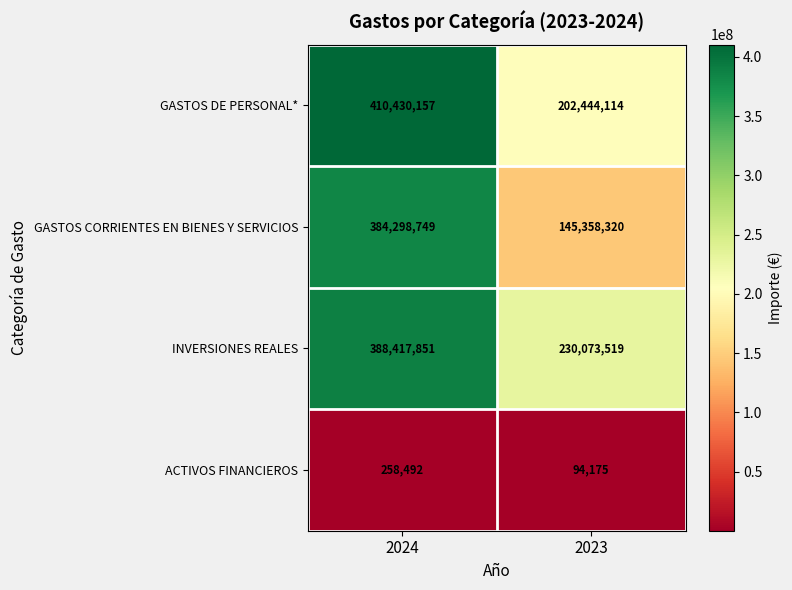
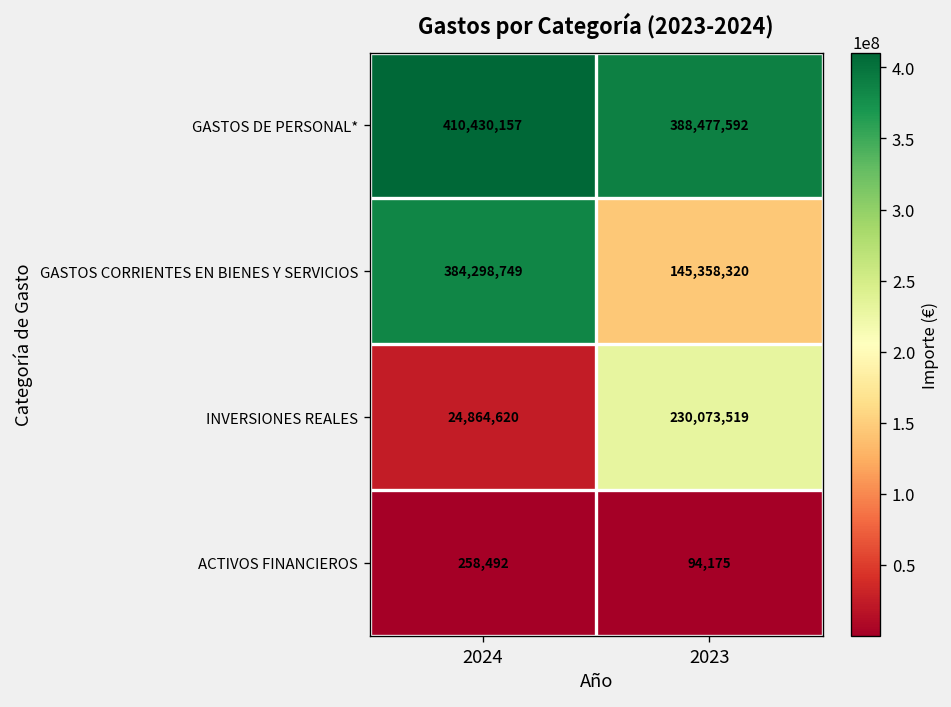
  {
    "GASTOS DE PERSONAL*": {
      "2024": "410,430,157",
-     "2023": "202,444,114"
+     "2023": "388,477,592"
    },
    "GASTOS CORRIENTES EN BIENES Y SERVICIOS": {
      "2024": "384,298,749",
      "2023": "145,358,320"
    },
    "INVERSIONES REALES": {
-     "2024": "388,417,851",
+     "2024": "24,864,620",
      "2023": "230,073,519"
    },
    "ACTIVOS FINANCIEROS": {
      "2024": "258,492",
      "2023": "94,175"
    }
  }
